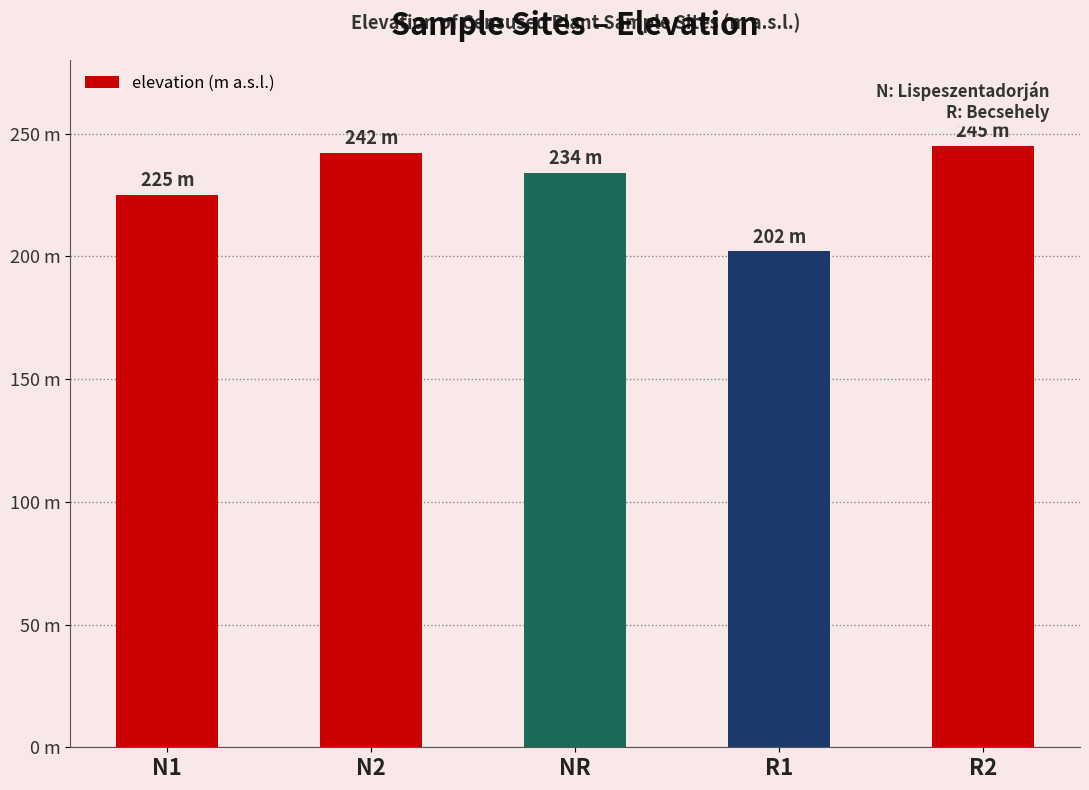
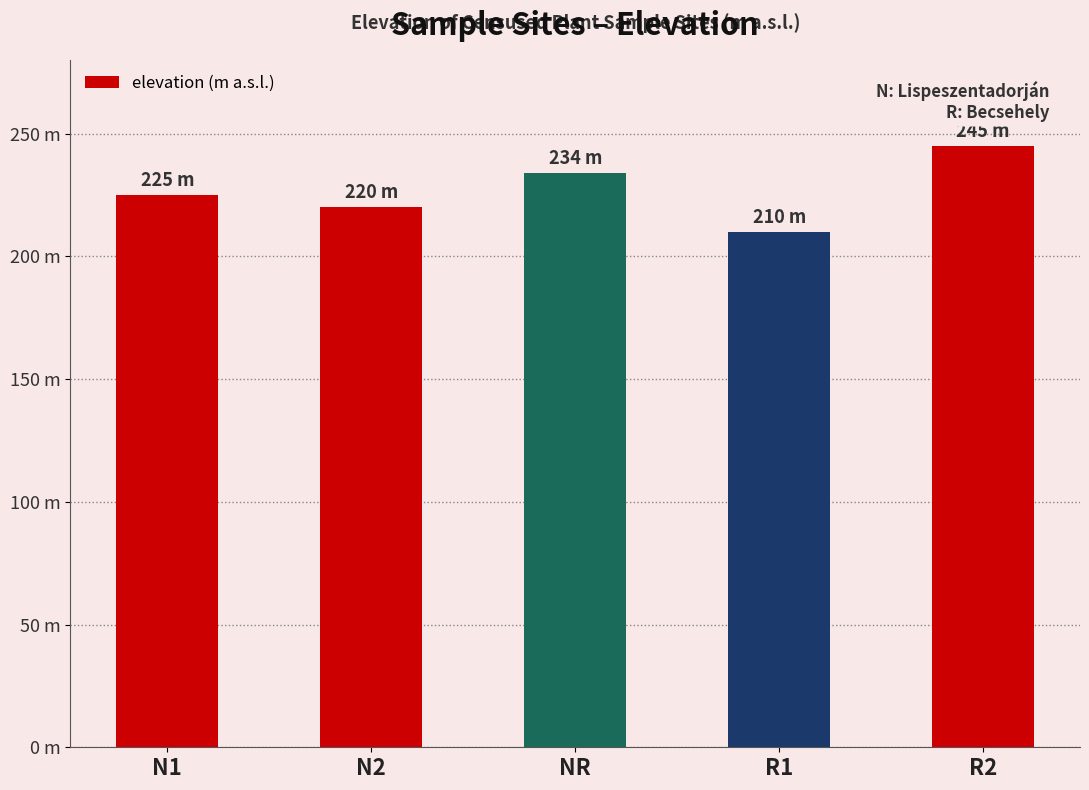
  {
    "N1": 225,
-   "N2": 242,
+   "N2": 220,
    "NR": 234,
-   "R1": 202
+   "R1": 210
  }
